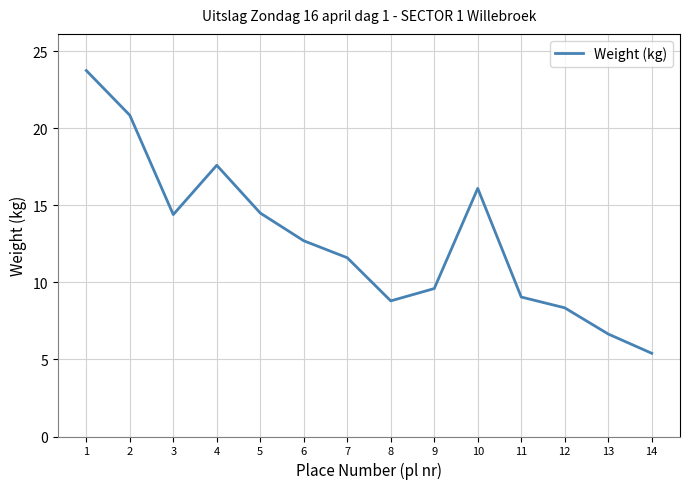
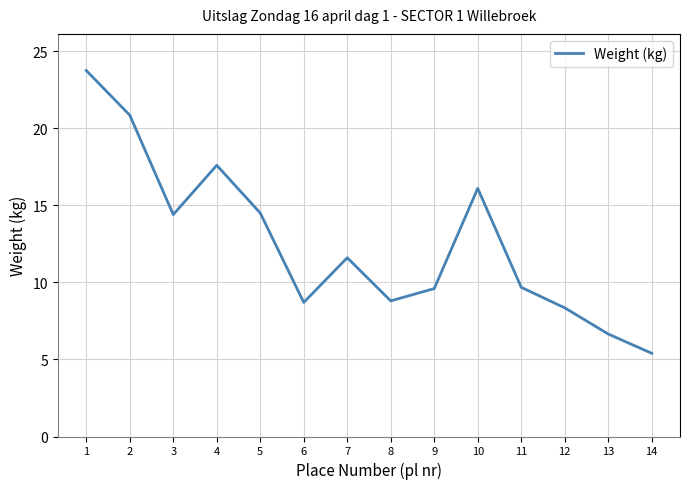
  {
    "1": 23.8,
    "2": 20.9,
    "3": 14.4,
    "4": 17.6,
    "5": 14.5,
-   "6": 12.7,
+   "6": 8.7,
    "7": 11.6,
    "8": 8.8,
    "9": 9.6,
    "10": 16.1,
-   "11": 9.1,
+   "11": 9.7,
    "12": 8.4,
    "13": 6.7,
    "14": 5.4
  }
